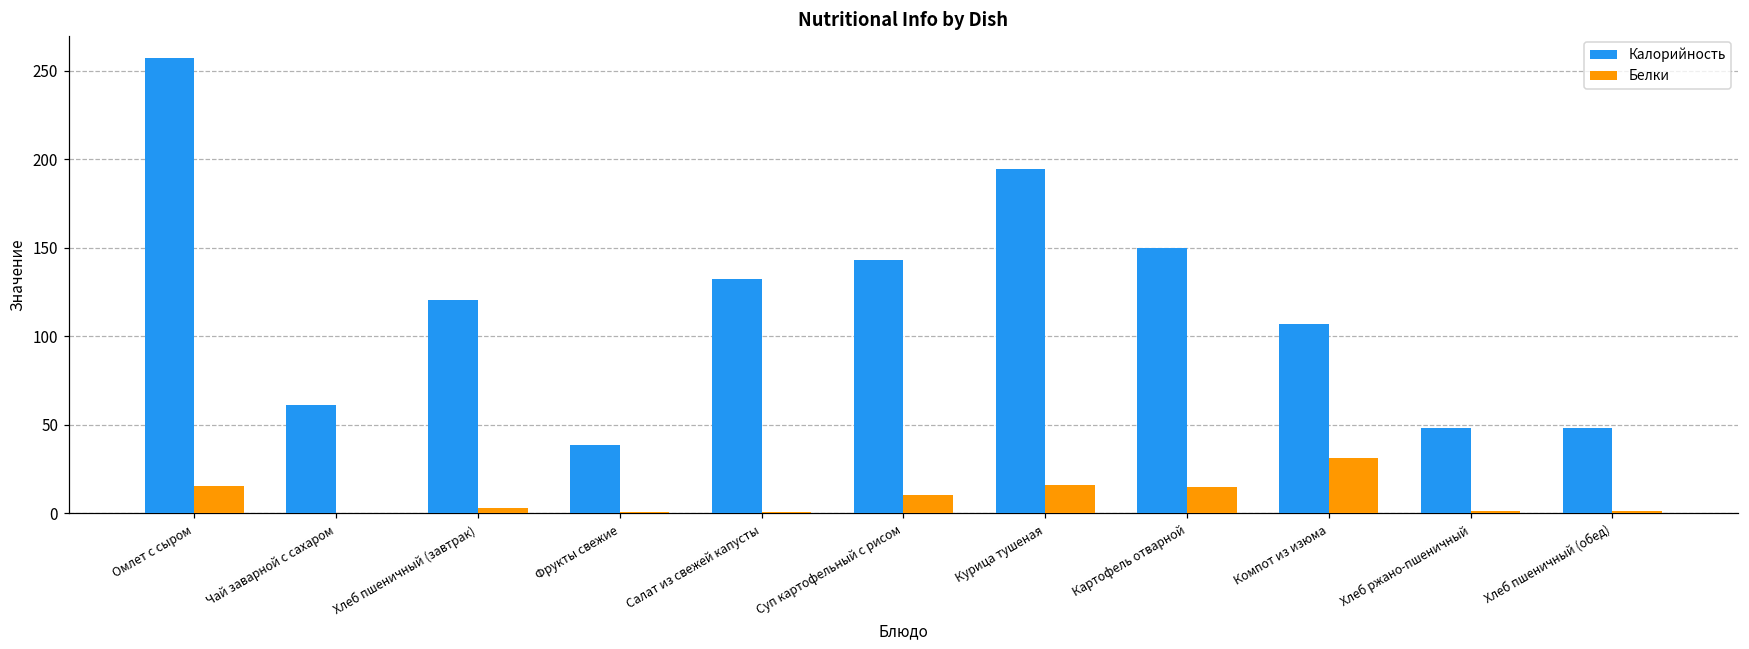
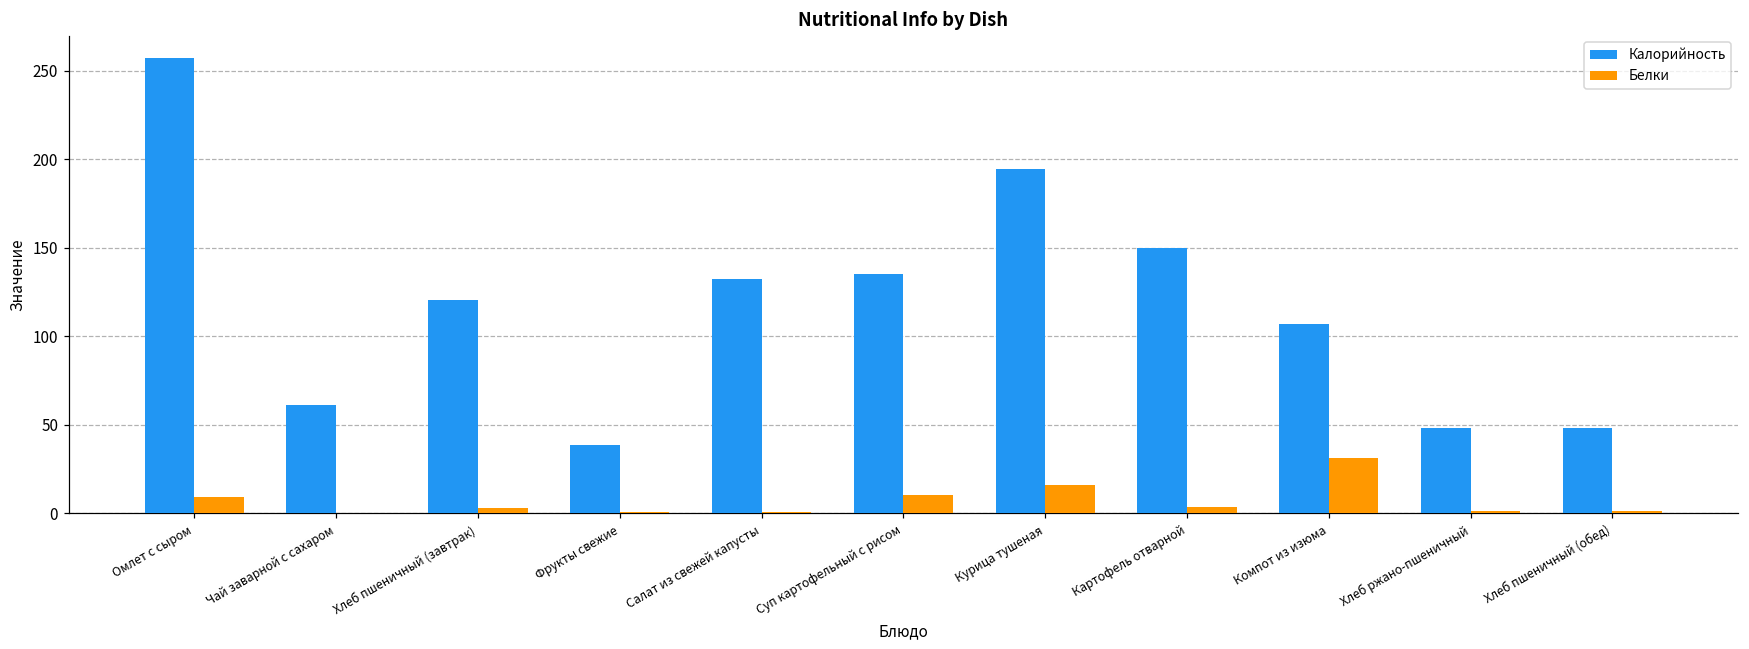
  {
    "Калорийность": {
      "Омлет с сыром": 257,
      "Чай заварной с сахаром": 61,
      "Хлеб пшеничный (завтрак)": 121,
      "Фрукты свежие": 39,
      "Салат из свежей капусты": 132,
-     "Суп картофельный с рисом": 143,
+     "Суп картофельный с рисом": 135,
      "Курица тушеная": 194,
      "Картофель отварной": 150,
      "Компот из изюма": 107,
      "Хлеб ржано-пшеничный": 48,
      "Хлеб пшеничный (обед)": 48
    },
    "Белки": {
-     "Омлет с сыром": 15,
+     "Омлет с сыром": 9,
      "Хлеб пшеничный (завтрак)": 3,
      "Суп картофельный с рисом": 11,
      "Курица тушеная": 16,
-     "Картофель отварной": 15,
+     "Картофель отварной": 3,
      "Компот из изюма": 31
    }
  }
